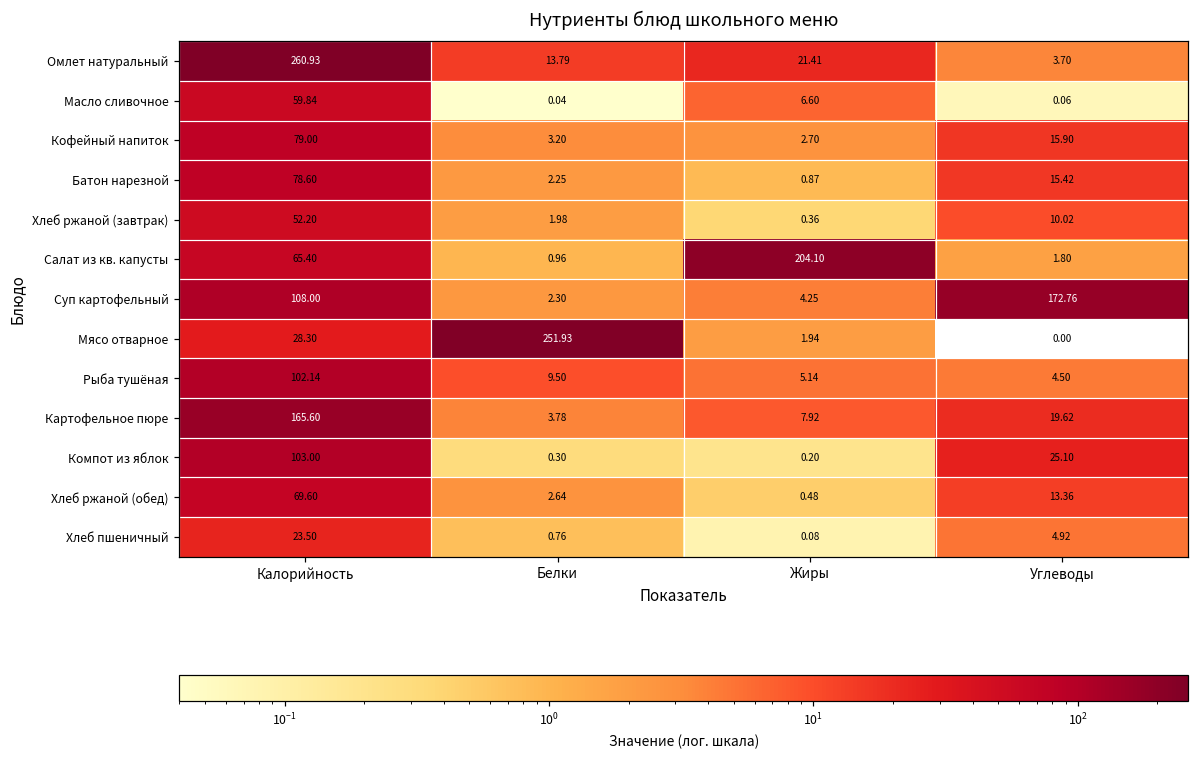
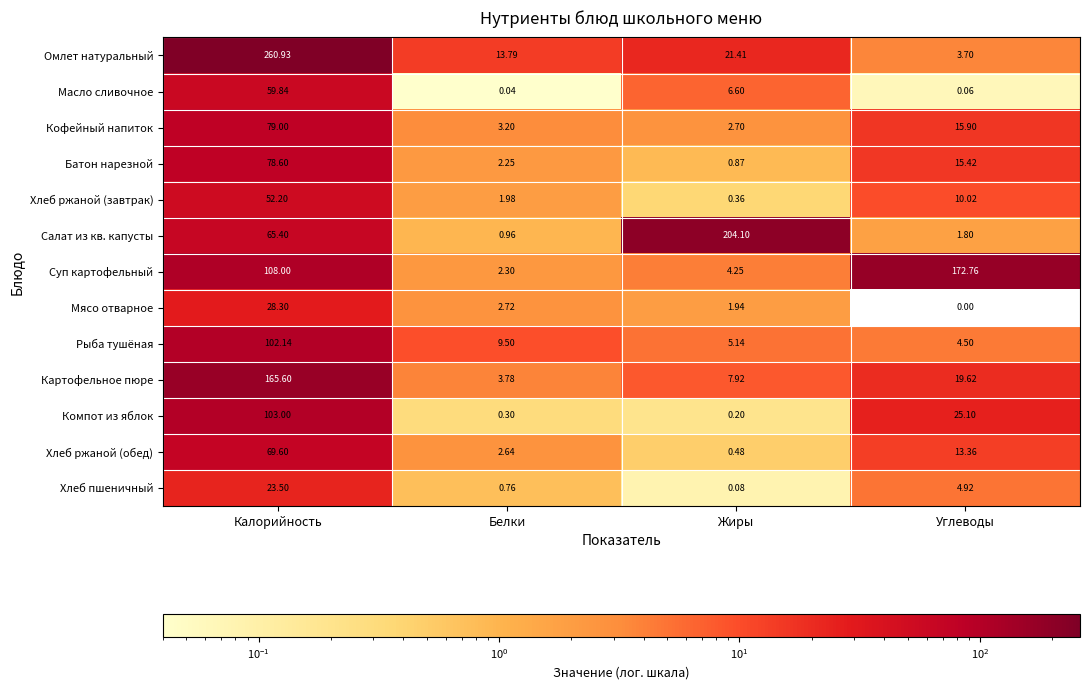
  {
    "Омлет натуральный": {
      "Калорийность": 260.93,
      "Белки": 13.79,
      "Жиры": 21.41,
      "Углеводы": 3.70
    },
    "Масло сливочное": {
      "Калорийность": 59.84,
      "Белки": 0.04,
      "Жиры": 6.60,
      "Углеводы": 0.06
    },
    "Кофейный напиток": {
      "Калорийность": 79.00,
      "Белки": 3.20,
      "Жиры": 2.70,
      "Углеводы": 15.90
    },
    "Батон нарезной": {
      "Калорийность": 78.60,
      "Белки": 2.25,
      "Жиры": 0.87,
      "Углеводы": 15.42
    },
    "Хлеб ржаной (завтрак)": {
      "Калорийность": 52.20,
      "Белки": 1.98,
      "Жиры": 0.36,
      "Углеводы": 10.02
    },
    "Салат из кв. капусты": {
      "Калорийность": 65.40,
      "Белки": 0.96,
      "Жиры": 204.10,
      "Углеводы": 1.80
    },
    "Суп картофельный": {
      "Калорийность": 108.00,
      "Белки": 2.30,
      "Жиры": 4.25,
      "Углеводы": 172.76
    },
    "Мясо отварное": {
      "Калорийность": 28.30,
-     "Белки": 251.93,
+     "Белки": 2.72,
      "Жиры": 1.94,
      "Углеводы": 0.00
    },
    "Рыба тушёная": {
      "Калорийность": 102.14,
      "Белки": 9.50,
      "Жиры": 5.14,
      "Углеводы": 4.50
    },
    "Картофельное пюре": {
      "Калорийность": 165.60,
      "Белки": 3.78,
      "Жиры": 7.92,
      "Углеводы": 19.62
    },
    "Компот из яблок": {
      "Калорийность": 103.00,
      "Белки": 0.30,
      "Жиры": 0.20,
      "Углеводы": 25.10
    },
    "Хлеб ржаной (обед)": {
      "Калорийность": 69.60,
      "Белки": 2.64,
      "Жиры": 0.48,
      "Углеводы": 13.36
    },
    "Хлеб пшеничный": {
      "Калорийность": 23.50,
      "Белки": 0.76,
      "Жиры": 0.08,
      "Углеводы": 4.92
    }
  }
